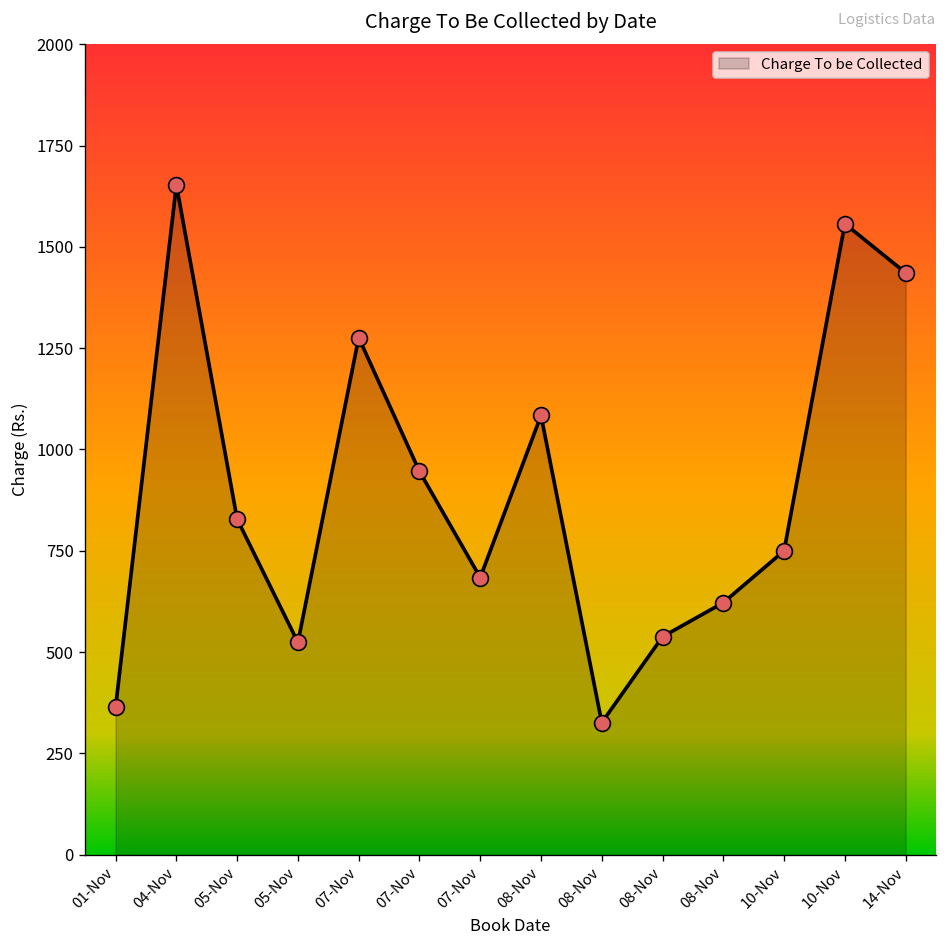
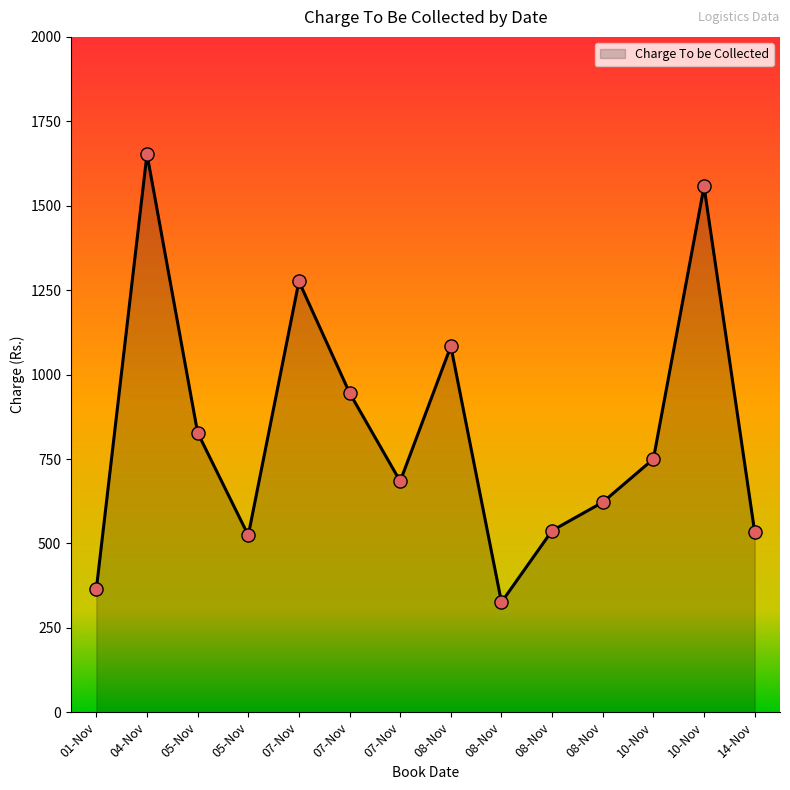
  {
    "01-Nov": 370,
    "04-Nov": 1650,
-   "14-Nov": 1440
+   "14-Nov": 530
  }
